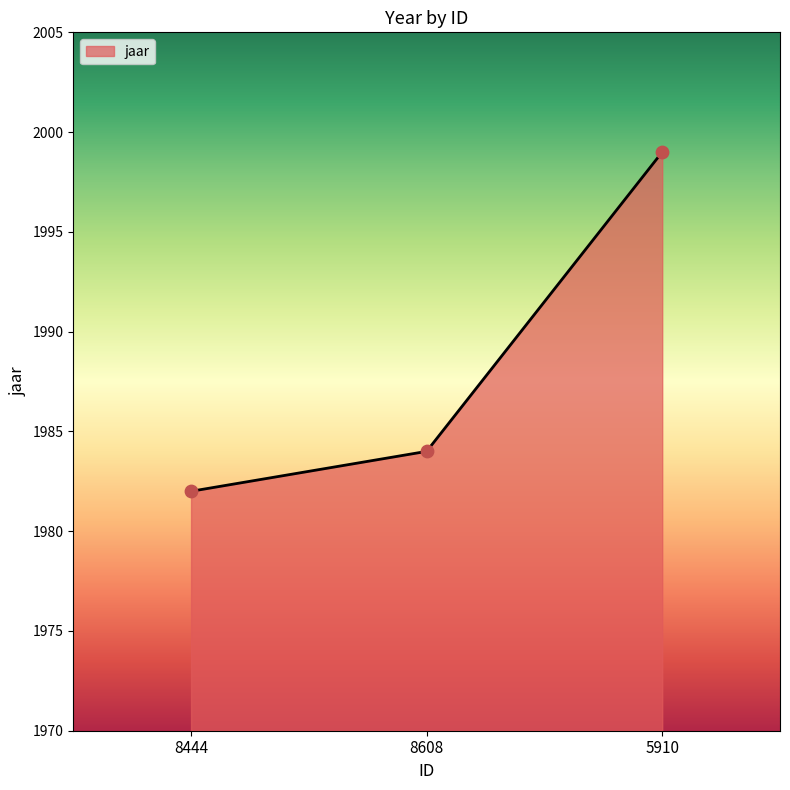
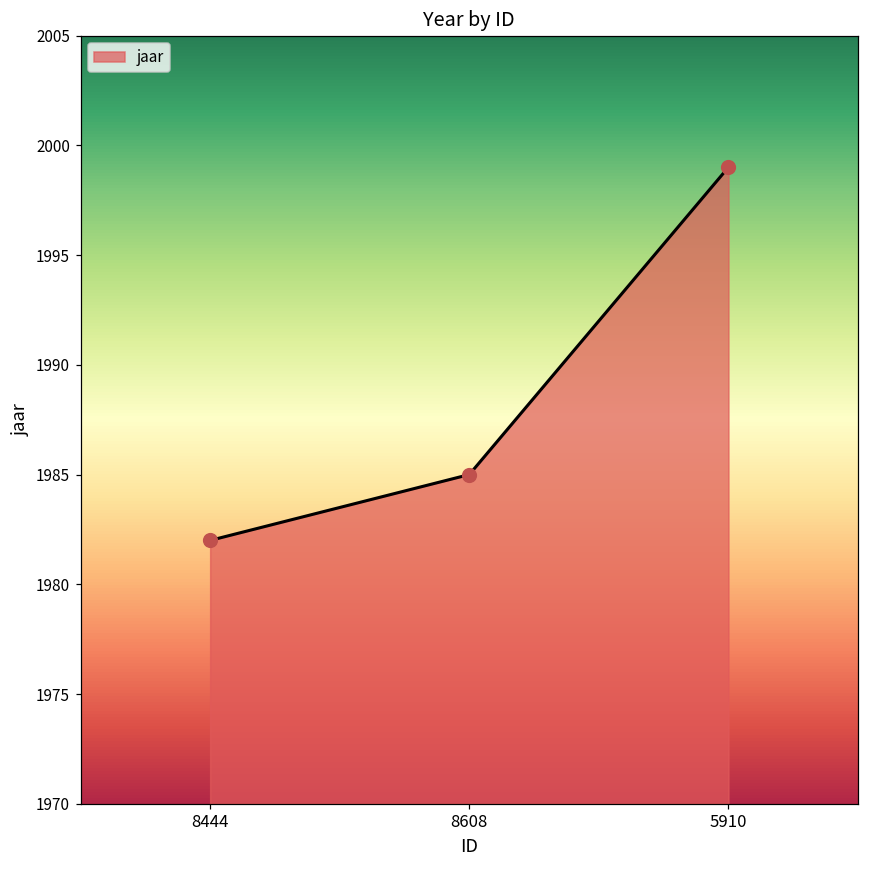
  {
    "8444": 1982,
-   "8608": 1984,
+   "8608": 1985,
    "5910": 1999
  }
